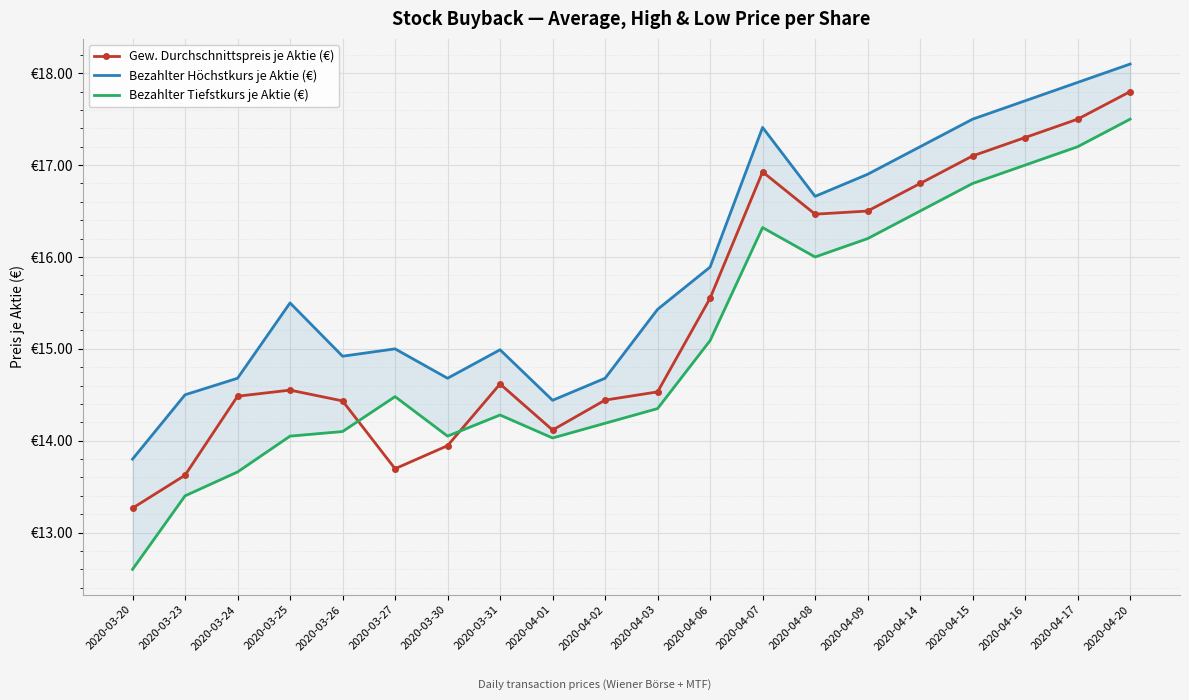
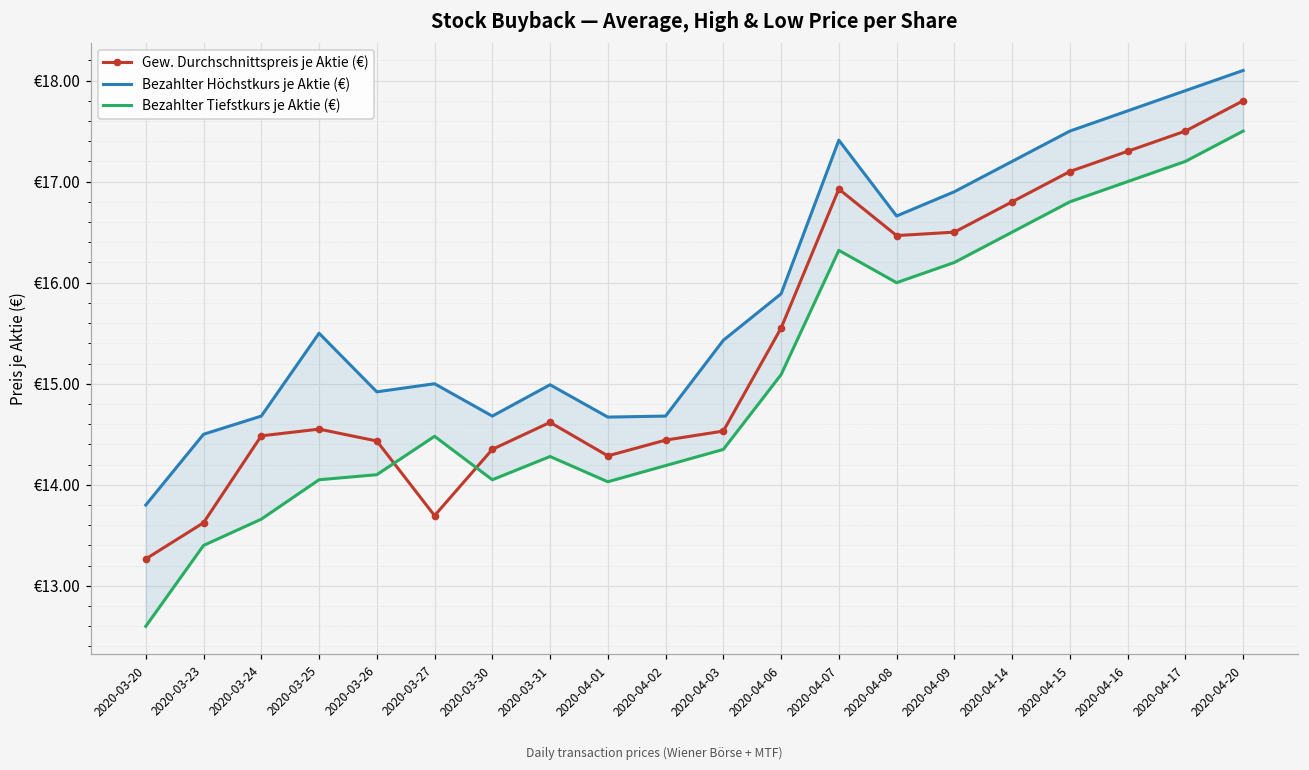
  {
    "Gew. Durchschnittspreis je Aktie (€)": {
      "2020-03-20": "€13.3",
      "2020-03-23": "€13.6",
      "2020-03-24": "€14.5",
      "2020-03-25": "€14.6",
      "2020-03-26": "€14.4",
      "2020-03-27": "€13.7",
-     "2020-03-30": "€13.9",
+     "2020-03-30": "€14.4",
      "2020-03-31": "€14.6",
-     "2020-04-01": "€14.1",
+     "2020-04-01": "€14.3",
      "2020-04-02": "€14.4",
      "2020-04-03": "€14.5",
      "2020-04-06": "€15.6",
      "2020-04-07": "€16.9",
      "2020-04-08": "€16.5",
      "2020-04-09": "€16.5",
      "2020-04-14": "€16.8",
      "2020-04-15": "€17.1",
      "2020-04-16": "€17.3",
      "2020-04-17": "€17.5",
      "2020-04-20": "€17.8"
    },
    "Bezahlter Höchstkurs je Aktie (€)": {
      "2020-03-20": "€13.8",
      "2020-03-23": "€14.5",
      "2020-03-24": "€14.7",
      "2020-03-25": "€15.5",
      "2020-03-26": "€14.9",
      "2020-03-27": "€15.0",
      "2020-03-30": "€14.7",
      "2020-03-31": "€15.0",
-     "2020-04-01": "€14.4",
+     "2020-04-01": "€14.7",
      "2020-04-02": "€14.7",
      "2020-04-03": "€15.4",
      "2020-04-06": "€15.9",
      "2020-04-07": "€17.4",
      "2020-04-08": "€16.7",
      "2020-04-09": "€16.9",
      "2020-04-14": "€17.2",
      "2020-04-15": "€17.5",
      "2020-04-16": "€17.7",
      "2020-04-17": "€17.9",
      "2020-04-20": "€18.1"
    },
    "Bezahlter Tiefstkurs je Aktie (€)": {
      "2020-03-20": "€12.6",
      "2020-03-23": "€13.4",
      "2020-03-24": "€13.7",
      "2020-03-25": "€14.1",
      "2020-03-26": "€14.1",
      "2020-03-27": "€14.5",
      "2020-03-30": "€14.1",
      "2020-03-31": "€14.3",
      "2020-04-01": "€14.0",
      "2020-04-02": "€14.2",
      "2020-04-03": "€14.4",
      "2020-04-06": "€15.1",
      "2020-04-07": "€16.3",
      "2020-04-08": "€16.0",
      "2020-04-09": "€16.2",
      "2020-04-14": "€16.5",
      "2020-04-15": "€16.8",
      "2020-04-16": "€17.0",
      "2020-04-17": "€17.2",
      "2020-04-20": "€17.5"
    }
  }
